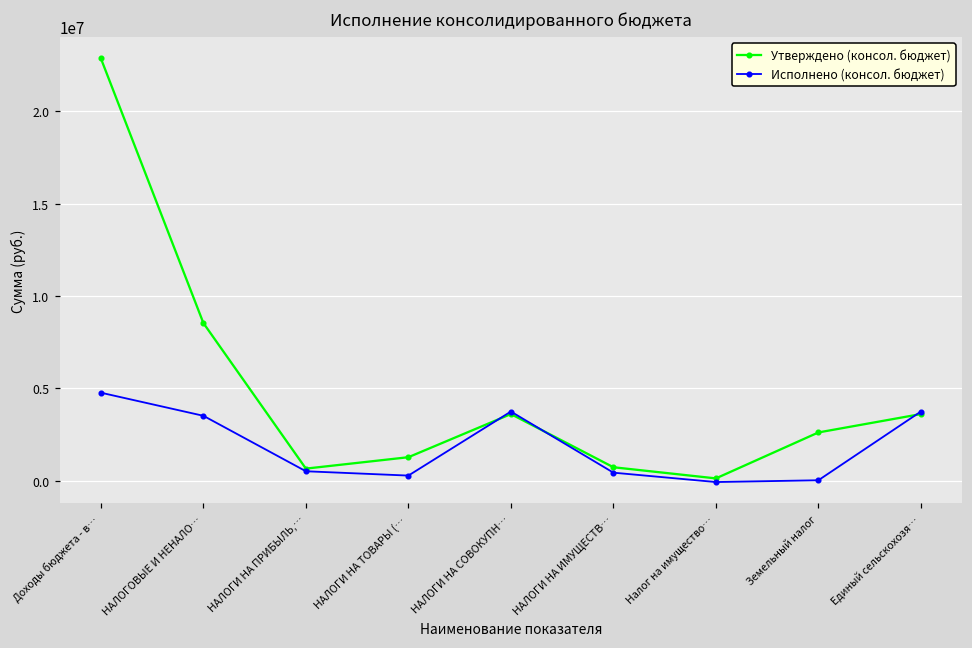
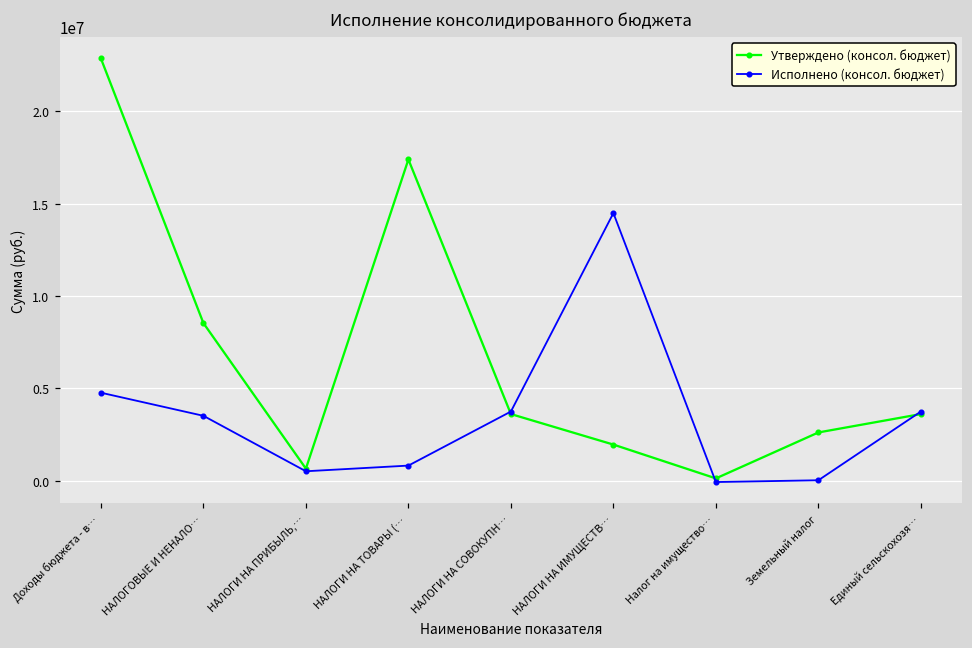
  {
    "Утверждено (консол. бюджет)": {
      "Доходы бюджета - в…": 22900000,
      "НАЛОГОВЫЕ И НЕНАЛО…": 8500000,
-     "НАЛОГИ НА ТОВАРЫ (…": 1300000,
-     "НАЛОГИ НА ИМУЩЕСТВ…": 700000,
+     "НАЛОГИ НА ТОВАРЫ (…": 17400000,
+     "НАЛОГИ НА ИМУЩЕСТВ…": 2000000,
      "Налог на имущество…": 100000,
      "Земельный налог": 2600000
    },
    "Исполнено (консол. бюджет)": {
      "Доходы бюджета - в…": 4800000,
      "НАЛОГОВЫЕ И НЕНАЛО…": 3500000,
-     "НАЛОГИ НА ТОВАРЫ (…": 300000,
-     "НАЛОГИ НА ИМУЩЕСТВ…": 400000,
+     "НАЛОГИ НА ТОВАРЫ (…": 800000,
+     "НАЛОГИ НА ИМУЩЕСТВ…": 14500000,
      "Налог на имущество…": -100000,
      "Земельный налог": 0
    }
  }
